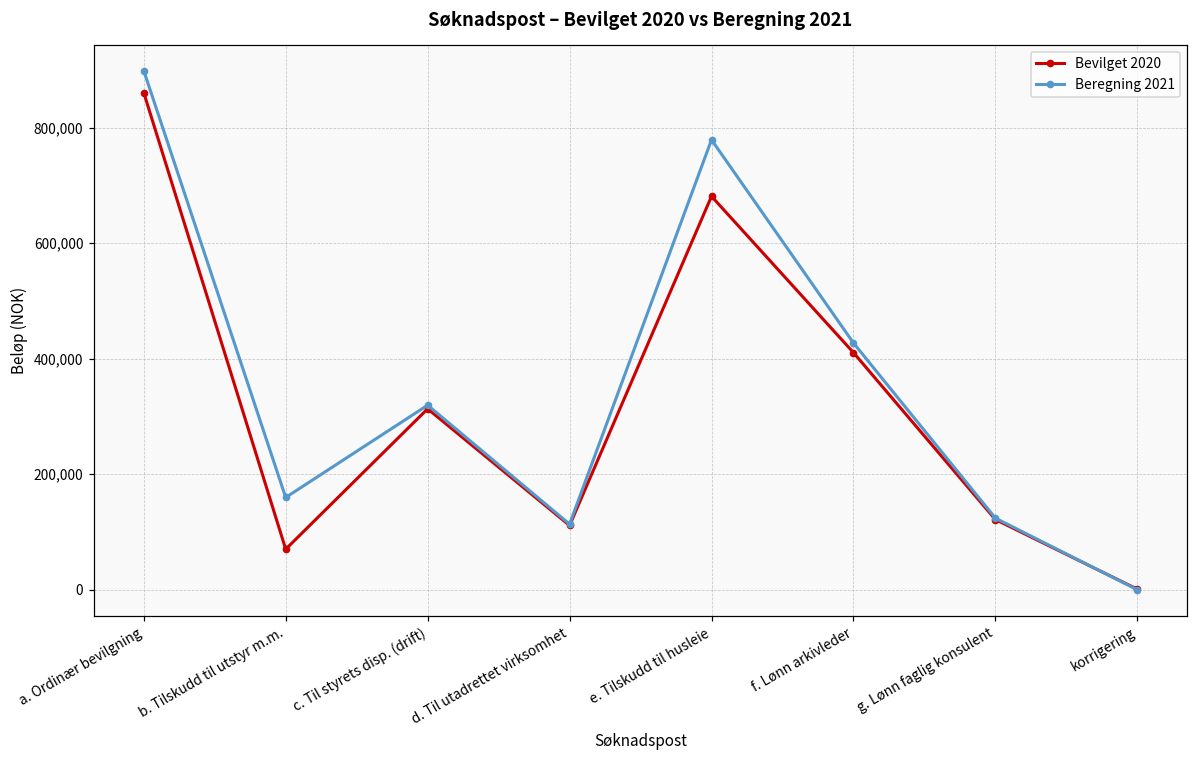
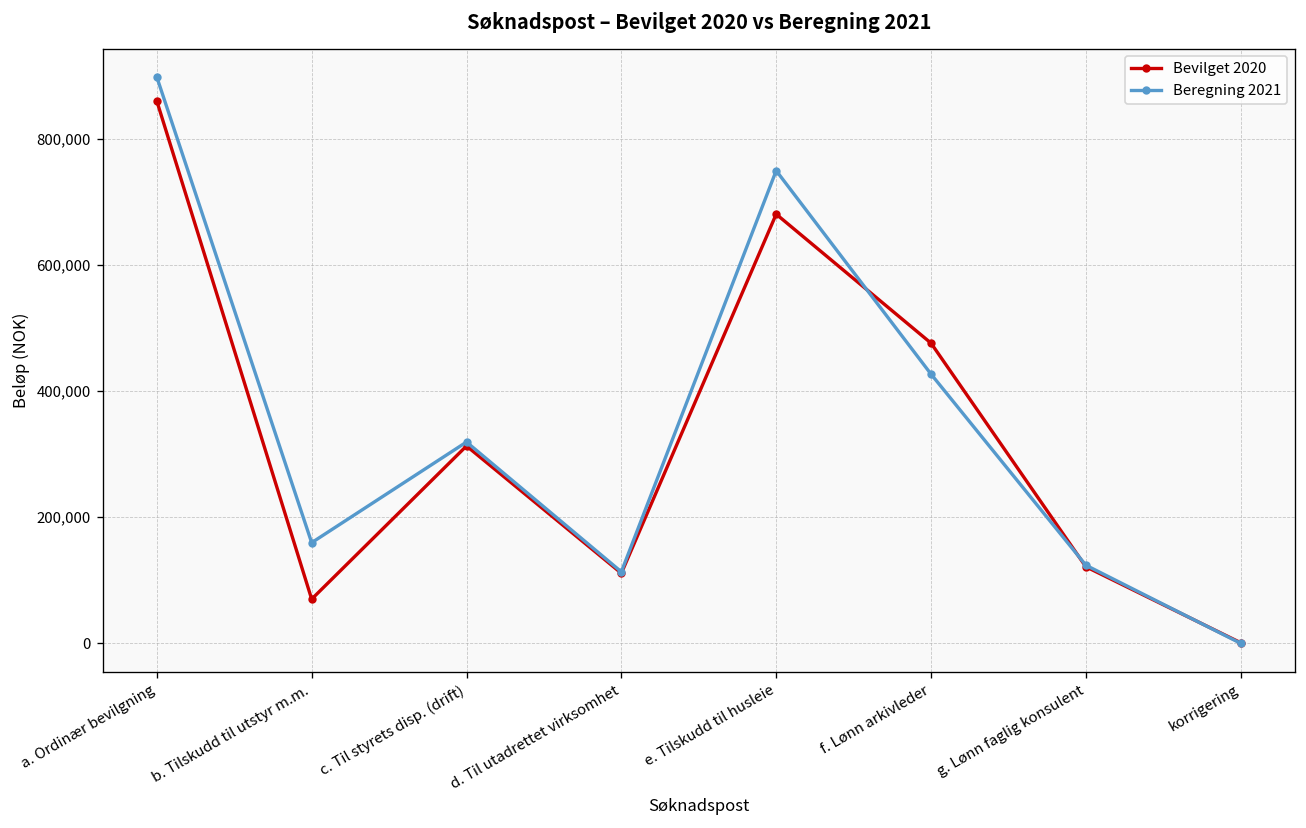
  {
    "Bevilget 2020": {
      "a. Ordinær bevilgning": "860,000",
      "b. Tilskudd til utstyr m.m.": "70,000",
      "c. Til styrets disp. (drift)": "310,000",
      "e. Tilskudd til husleie": "680,000",
-     "f. Lønn arkivleder": "410,000"
+     "f. Lønn arkivleder": "480,000"
    },
    "Beregning 2021": {
      "a. Ordinær bevilgning": "900,000",
      "b. Tilskudd til utstyr m.m.": "160,000",
      "c. Til styrets disp. (drift)": "320,000",
-     "e. Tilskudd til husleie": "780,000",
+     "e. Tilskudd til husleie": "750,000",
      "f. Lønn arkivleder": "430,000"
    }
  }
